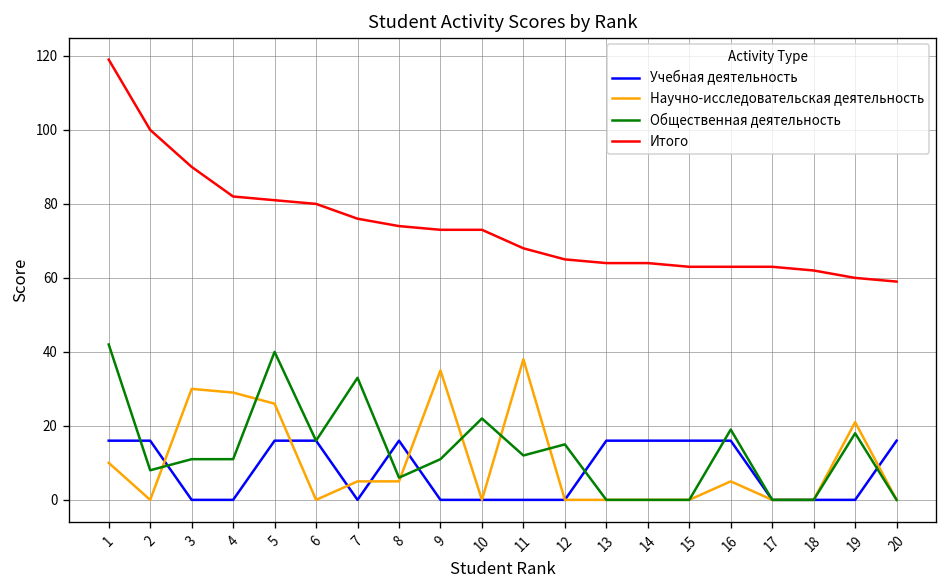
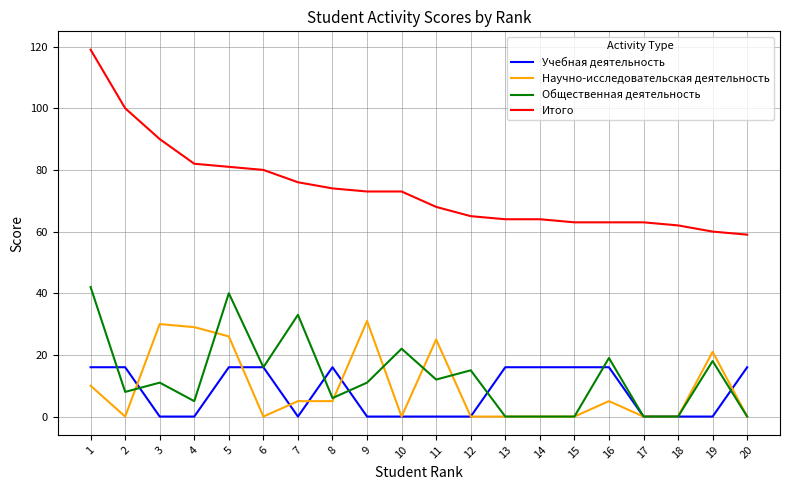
  {
    "Учебная деятельность": {
      "1": 16,
      "2": 16,
      "3": 0,
      "4": 0,
      "5": 16,
      "7": 0,
      "8": 16,
      "9": 0,
      "11": 0,
      "13": 16,
      "14": 16,
      "15": 16,
      "16": 16,
      "19": 0,
      "20": 16
    },
    "Научно-исследовательская деятельность": {
      "1": 10,
      "2": 0,
      "3": 30,
      "4": 29,
      "5": 26,
      "6": 0,
      "7": 5,
      "8": 5,
-     "9": 35,
-     "11": 38,
+     "9": 31,
+     "11": 25,
      "16": 5,
      "19": 21
    },
    "Общественная деятельность": {
      "1": 42,
      "2": 8,
      "3": 11,
-     "4": 11,
+     "4": 5,
      "5": 40,
      "7": 33,
      "8": 6,
      "9": 11,
      "10": 22,
      "11": 12,
      "12": 15,
      "16": 19,
      "19": 18
    },
    "Итого": {
      "1": 119,
      "2": 100,
      "3": 90,
      "4": 82,
      "5": 81,
      "6": 80,
      "7": 76,
      "8": 74,
      "9": 73,
      "10": 73,
      "11": 68,
      "12": 65,
      "13": 64,
      "14": 64,
      "15": 63,
      "16": 63,
      "17": 63,
      "18": 62,
      "19": 60,
      "20": 59
    }
  }
